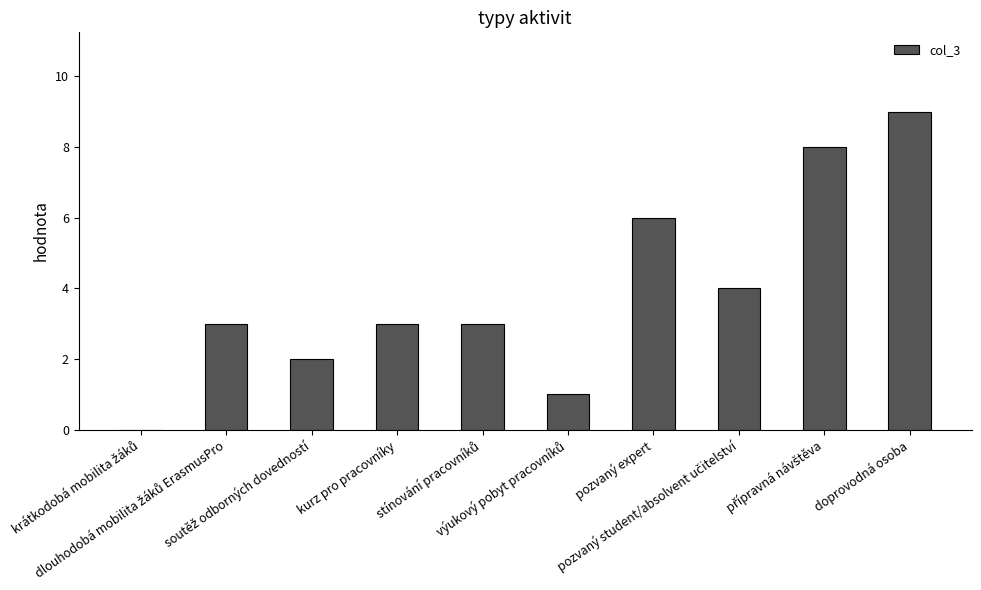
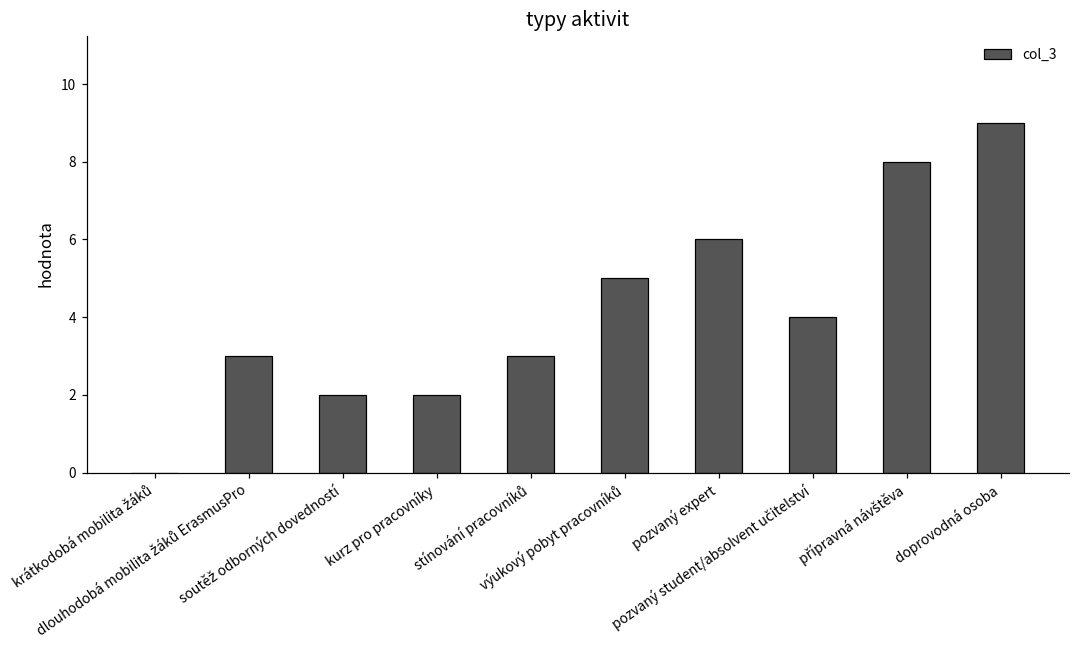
  {
    "krátkodobá mobilita žáků": 0,
    "dlouhodobá mobilita žáků ErasmusPro": 3,
    "soutěž odborných dovedností": 2,
-   "kurz pro pracovníky": 3,
+   "kurz pro pracovníky": 2,
    "stínování pracovníků": 3,
-   "výukový pobyt pracovníků": 1,
+   "výukový pobyt pracovníků": 5,
    "pozvaný expert": 6,
    "pozvaný student/absolvent učitelství": 4,
    "přípravná návštěva": 8,
    "doprovodná osoba": 9
  }
